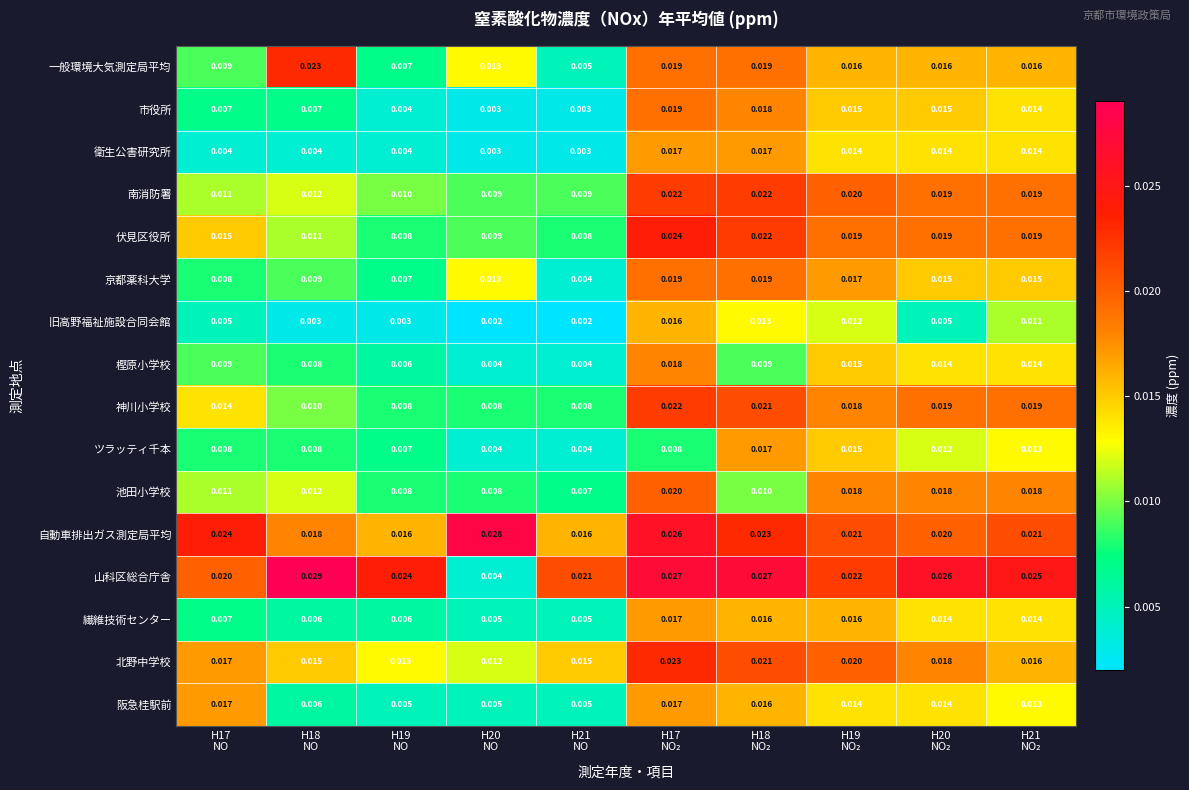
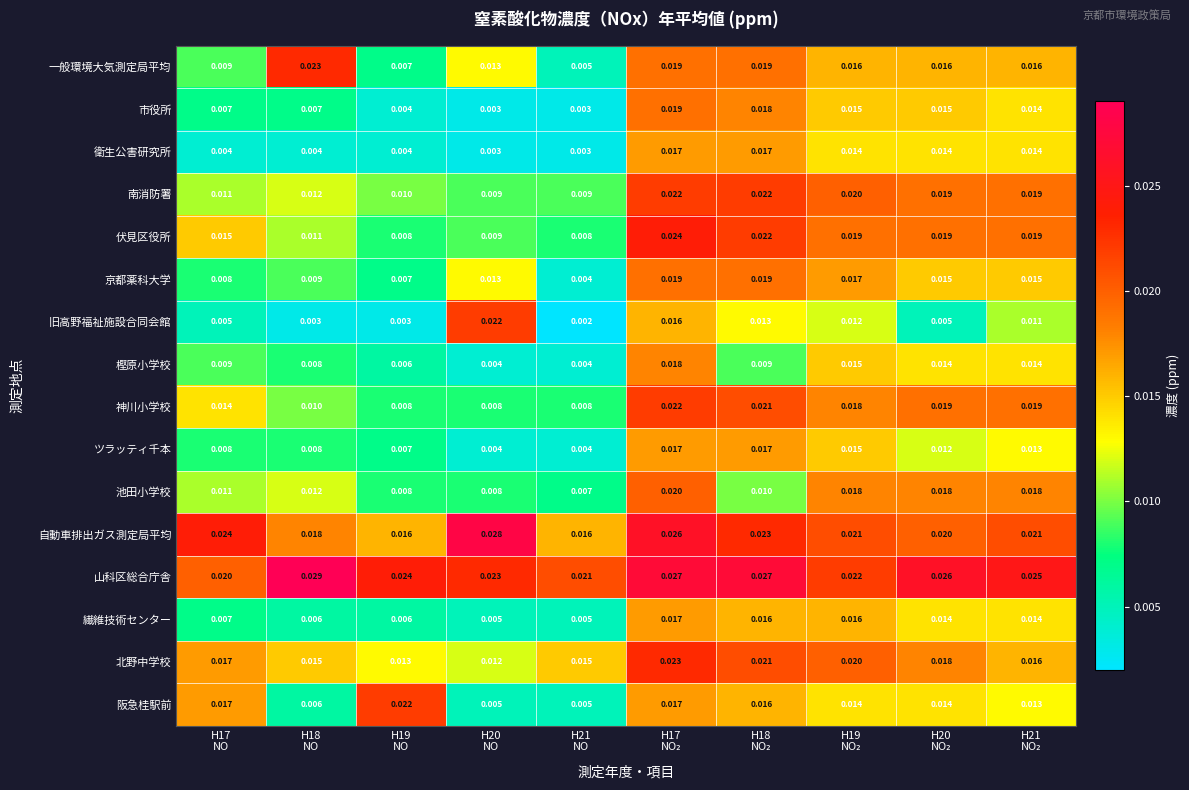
  {
    "一般環境大気測定局平均": {
      "H17 NO": 0.009,
      "H18 NO": 0.023,
      "H19 NO": 0.007,
      "H20 NO": 0.013,
      "H21 NO": 0.005,
      "H17 NO₂": 0.019,
      "H18 NO₂": 0.019,
      "H19 NO₂": 0.016,
      "H20 NO₂": 0.016,
      "H21 NO₂": 0.016
    },
    "市役所": {
      "H17 NO": 0.007,
      "H18 NO": 0.007,
      "H19 NO": 0.004,
      "H20 NO": 0.003,
      "H21 NO": 0.003,
      "H17 NO₂": 0.019,
      "H18 NO₂": 0.018,
      "H19 NO₂": 0.015,
      "H20 NO₂": 0.015,
      "H21 NO₂": 0.014
    },
    "衛生公害研究所": {
      "H17 NO": 0.004,
      "H18 NO": 0.004,
      "H19 NO": 0.004,
      "H20 NO": 0.003,
      "H21 NO": 0.003,
      "H17 NO₂": 0.017,
      "H18 NO₂": 0.017,
      "H19 NO₂": 0.014,
      "H20 NO₂": 0.014,
      "H21 NO₂": 0.014
    },
    "南消防署": {
      "H17 NO": 0.011,
      "H18 NO": 0.012,
      "H19 NO": 0.010,
      "H20 NO": 0.009,
      "H21 NO": 0.009,
      "H17 NO₂": 0.022,
      "H18 NO₂": 0.022,
      "H19 NO₂": 0.020,
      "H20 NO₂": 0.019,
      "H21 NO₂": 0.019
    },
    "伏見区役所": {
      "H17 NO": 0.015,
      "H18 NO": 0.011,
      "H19 NO": 0.008,
      "H20 NO": 0.009,
      "H21 NO": 0.008,
      "H17 NO₂": 0.024,
      "H18 NO₂": 0.022,
      "H19 NO₂": 0.019,
      "H20 NO₂": 0.019,
      "H21 NO₂": 0.019
    },
    "京都薬科大学": {
      "H17 NO": 0.008,
      "H18 NO": 0.009,
      "H19 NO": 0.007,
      "H20 NO": 0.013,
      "H21 NO": 0.004,
      "H17 NO₂": 0.019,
      "H18 NO₂": 0.019,
      "H19 NO₂": 0.017,
      "H20 NO₂": 0.015,
      "H21 NO₂": 0.015
    },
    "旧高野福祉施設合同会館": {
      "H17 NO": 0.005,
      "H18 NO": 0.003,
      "H19 NO": 0.003,
-     "H20 NO": 0.002,
+     "H20 NO": 0.022,
      "H21 NO": 0.002,
      "H17 NO₂": 0.016,
      "H18 NO₂": 0.013,
      "H19 NO₂": 0.012,
      "H20 NO₂": 0.005,
      "H21 NO₂": 0.011
    },
    "樫原小学校": {
      "H17 NO": 0.009,
      "H18 NO": 0.008,
      "H19 NO": 0.006,
      "H20 NO": 0.004,
      "H21 NO": 0.004,
      "H17 NO₂": 0.018,
      "H18 NO₂": 0.009,
      "H19 NO₂": 0.015,
      "H20 NO₂": 0.014,
      "H21 NO₂": 0.014
    },
    "神川小学校": {
      "H17 NO": 0.014,
      "H18 NO": 0.010,
      "H19 NO": 0.008,
      "H20 NO": 0.008,
      "H21 NO": 0.008,
      "H17 NO₂": 0.022,
      "H18 NO₂": 0.021,
      "H19 NO₂": 0.018,
      "H20 NO₂": 0.019,
      "H21 NO₂": 0.019
    },
    "ツラッティ千本": {
      "H17 NO": 0.008,
      "H18 NO": 0.008,
      "H19 NO": 0.007,
      "H20 NO": 0.004,
      "H21 NO": 0.004,
-     "H17 NO₂": 0.008,
+     "H17 NO₂": 0.017,
      "H18 NO₂": 0.017,
      "H19 NO₂": 0.015,
      "H20 NO₂": 0.012,
      "H21 NO₂": 0.013
    },
    "池田小学校": {
      "H17 NO": 0.011,
      "H18 NO": 0.012,
      "H19 NO": 0.008,
      "H20 NO": 0.008,
      "H21 NO": 0.007,
      "H17 NO₂": 0.020,
      "H18 NO₂": 0.010,
      "H19 NO₂": 0.018,
      "H20 NO₂": 0.018,
      "H21 NO₂": 0.018
    },
    "自動車排出ガス測定局平均": {
      "H17 NO": 0.024,
      "H18 NO": 0.018,
      "H19 NO": 0.016,
      "H20 NO": 0.028,
      "H21 NO": 0.016,
      "H17 NO₂": 0.026,
      "H18 NO₂": 0.023,
      "H19 NO₂": 0.021,
      "H20 NO₂": 0.020,
      "H21 NO₂": 0.021
    },
    "山科区総合庁舎": {
      "H17 NO": 0.020,
      "H18 NO": 0.029,
      "H19 NO": 0.024,
-     "H20 NO": 0.004,
+     "H20 NO": 0.023,
      "H21 NO": 0.021,
      "H17 NO₂": 0.027,
      "H18 NO₂": 0.027,
      "H19 NO₂": 0.022,
      "H20 NO₂": 0.026,
      "H21 NO₂": 0.025
    },
    "繊維技術センター": {
      "H17 NO": 0.007,
      "H18 NO": 0.006,
      "H19 NO": 0.006,
      "H20 NO": 0.005,
      "H21 NO": 0.005,
      "H17 NO₂": 0.017,
      "H18 NO₂": 0.016,
      "H19 NO₂": 0.016,
      "H20 NO₂": 0.014,
      "H21 NO₂": 0.014
    },
    "北野中学校": {
      "H17 NO": 0.017,
      "H18 NO": 0.015,
      "H19 NO": 0.013,
      "H20 NO": 0.012,
      "H21 NO": 0.015,
      "H17 NO₂": 0.023,
      "H18 NO₂": 0.021,
      "H19 NO₂": 0.020,
      "H20 NO₂": 0.018,
      "H21 NO₂": 0.016
    },
    "阪急桂駅前": {
      "H17 NO": 0.017,
      "H18 NO": 0.006,
-     "H19 NO": 0.005,
+     "H19 NO": 0.022,
      "H20 NO": 0.005,
      "H21 NO": 0.005,
      "H17 NO₂": 0.017,
      "H18 NO₂": 0.016,
      "H19 NO₂": 0.014,
      "H20 NO₂": 0.014,
      "H21 NO₂": 0.013
    }
  }
